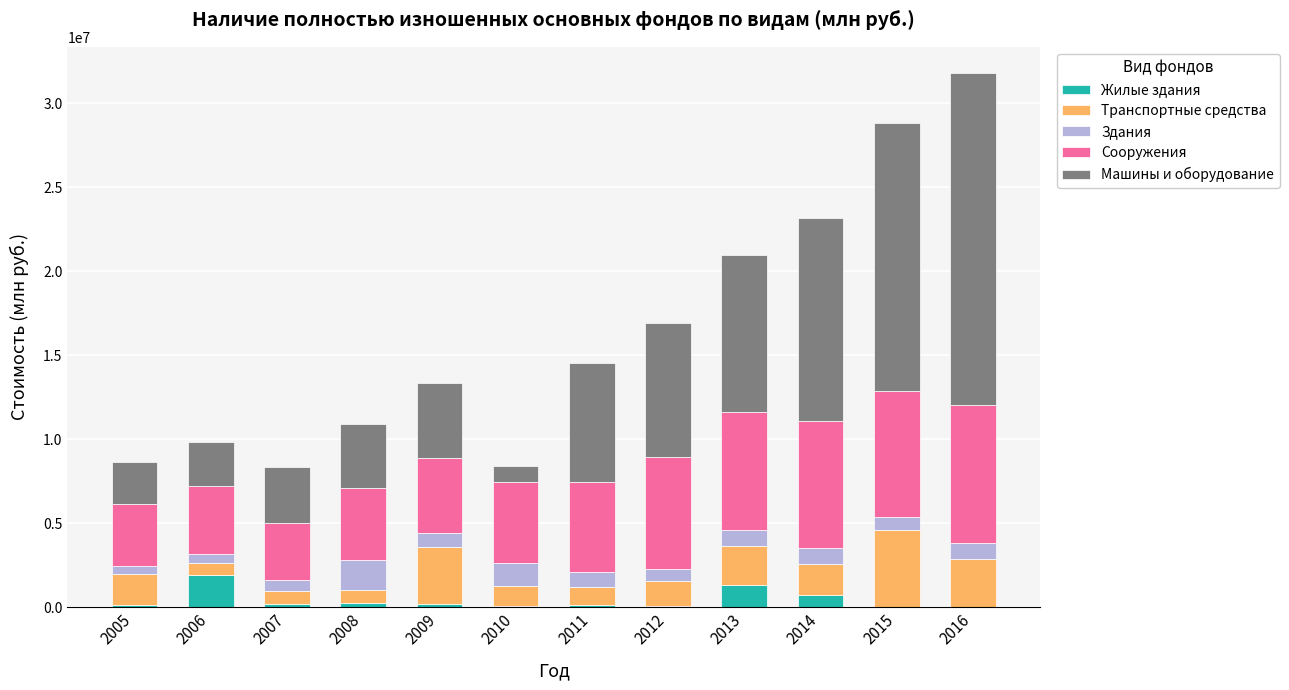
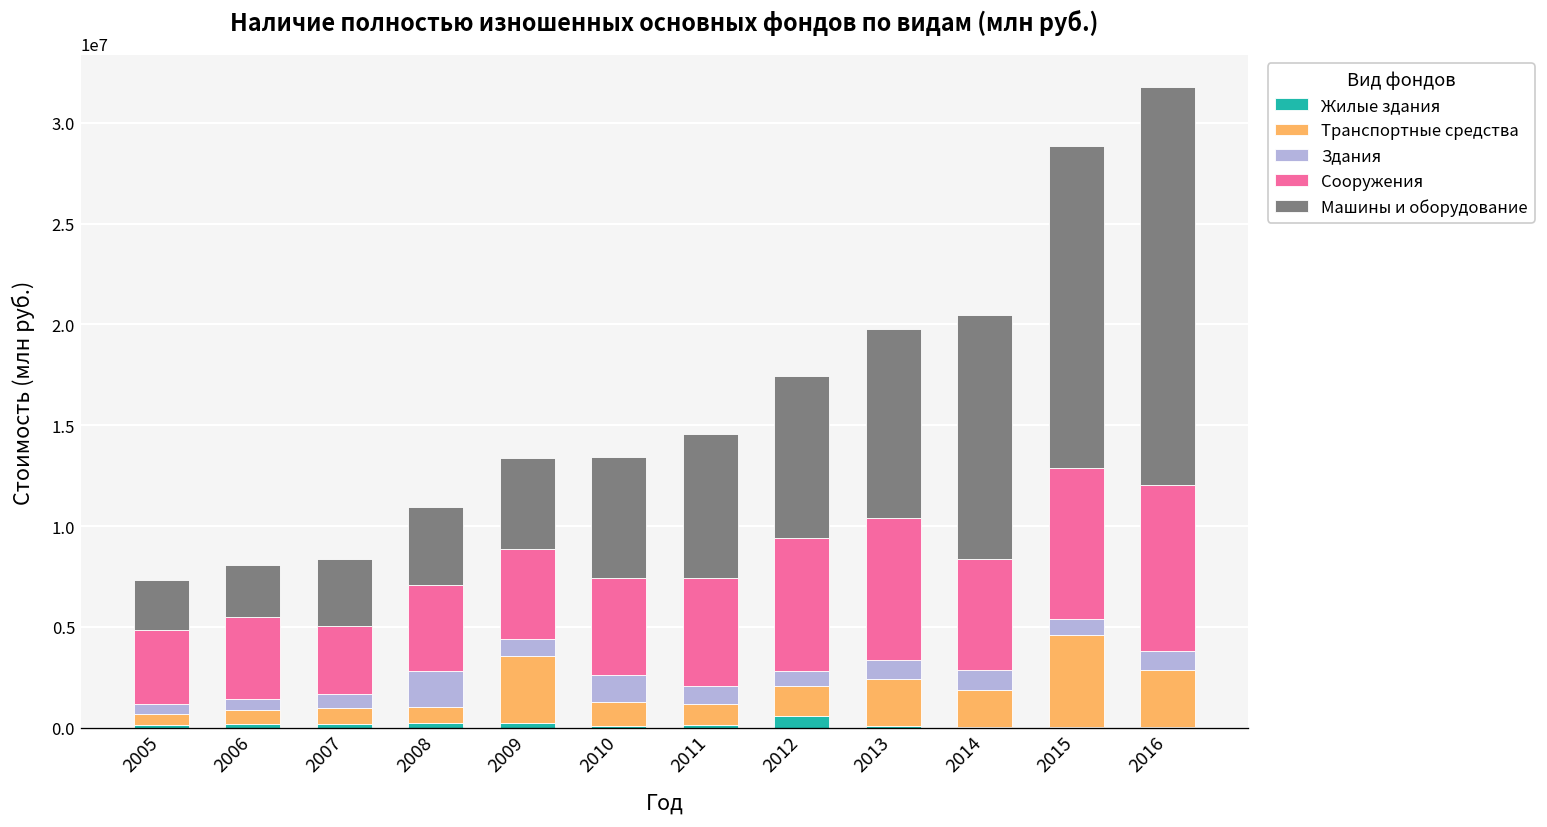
  {
    "Жилые здания": {
-     "2006": 1900000,
+     "2006": 200000,
      "2007": 200000,
      "2008": 200000,
      "2009": 200000,
-     "2012": 100000,
-     "2013": 1300000,
-     "2014": 700000
+     "2012": 600000,
+     "2013": 100000,
+     "2014": 0
    },
    "Транспортные средства": {
-     "2005": 1900000,
+     "2005": 600000,
      "2006": 700000,
      "2007": 800000,
      "2008": 800000,
      "2009": 3300000,
      "2010": 1200000,
      "2011": 1100000,
      "2012": 1500000,
      "2013": 2300000,
      "2014": 1900000,
      "2015": 4600000,
      "2016": 2800000
    },
    "Здания": {
      "2005": 500000,
      "2006": 600000,
      "2007": 700000,
      "2008": 1800000,
      "2009": 800000,
      "2010": 1400000,
      "2011": 900000,
      "2012": 700000,
      "2013": 1000000,
      "2014": 1000000,
      "2015": 800000,
      "2016": 1000000
    },
    "Сооружения": {
      "2005": 3700000,
      "2006": 4100000,
      "2007": 3400000,
      "2008": 4300000,
      "2009": 4500000,
      "2010": 4800000,
      "2011": 5300000,
      "2012": 6600000,
      "2013": 7000000,
-     "2014": 7600000,
+     "2014": 5500000,
      "2015": 7500000,
      "2016": 8200000
    },
    "Машины и оборудование": {
      "2005": 2500000,
      "2006": 2600000,
      "2007": 3300000,
      "2008": 3800000,
      "2009": 4500000,
-     "2010": 1000000,
+     "2010": 6000000,
      "2011": 7100000,
      "2012": 8000000,
      "2013": 9400000,
      "2014": 12100000,
      "2015": 16000000,
      "2016": 19700000
    }
  }
